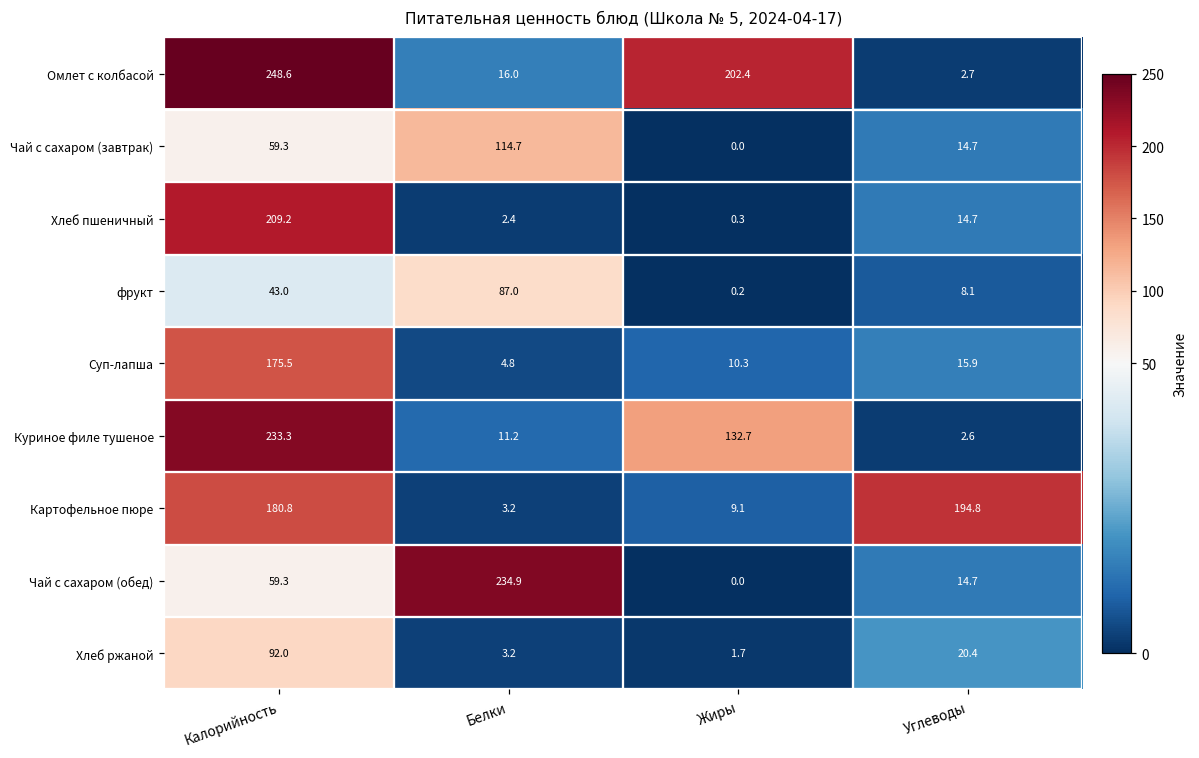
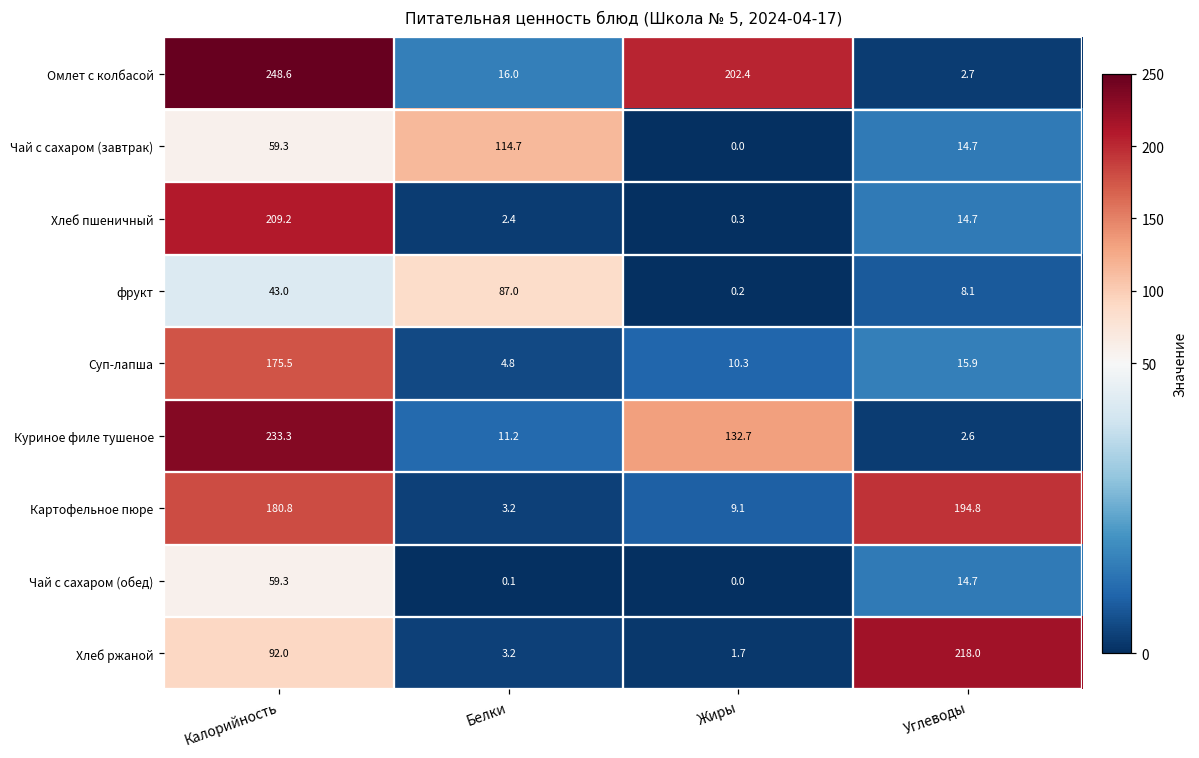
  {
    "Омлет с колбасой": {
      "Калорийность": 248.6,
      "Белки": 16.0,
      "Жиры": 202.4,
      "Углеводы": 2.7
    },
    "Чай с сахаром (завтрак)": {
      "Калорийность": 59.3,
      "Белки": 114.7,
      "Жиры": 0.0,
      "Углеводы": 14.7
    },
    "Хлеб пшеничный": {
      "Калорийность": 209.2,
      "Белки": 2.4,
      "Жиры": 0.3,
      "Углеводы": 14.7
    },
    "фрукт": {
      "Калорийность": 43.0,
      "Белки": 87.0,
      "Жиры": 0.2,
      "Углеводы": 8.1
    },
    "Суп-лапша": {
      "Калорийность": 175.5,
      "Белки": 4.8,
      "Жиры": 10.3,
      "Углеводы": 15.9
    },
    "Куриное филе тушеное": {
      "Калорийность": 233.3,
      "Белки": 11.2,
      "Жиры": 132.7,
      "Углеводы": 2.6
    },
    "Картофельное пюре": {
      "Калорийность": 180.8,
      "Белки": 3.2,
      "Жиры": 9.1,
      "Углеводы": 194.8
    },
    "Чай с сахаром (обед)": {
      "Калорийность": 59.3,
-     "Белки": 234.9,
+     "Белки": 0.1,
      "Жиры": 0.0,
      "Углеводы": 14.7
    },
    "Хлеб ржаной": {
      "Калорийность": 92.0,
      "Белки": 3.2,
      "Жиры": 1.7,
-     "Углеводы": 20.4
+     "Углеводы": 218.0
    }
  }
